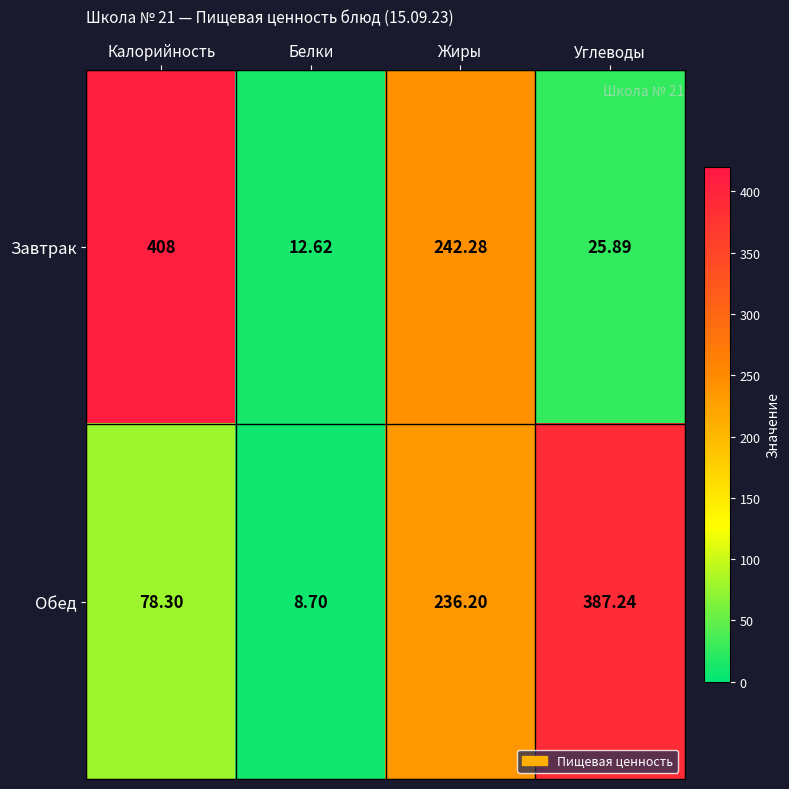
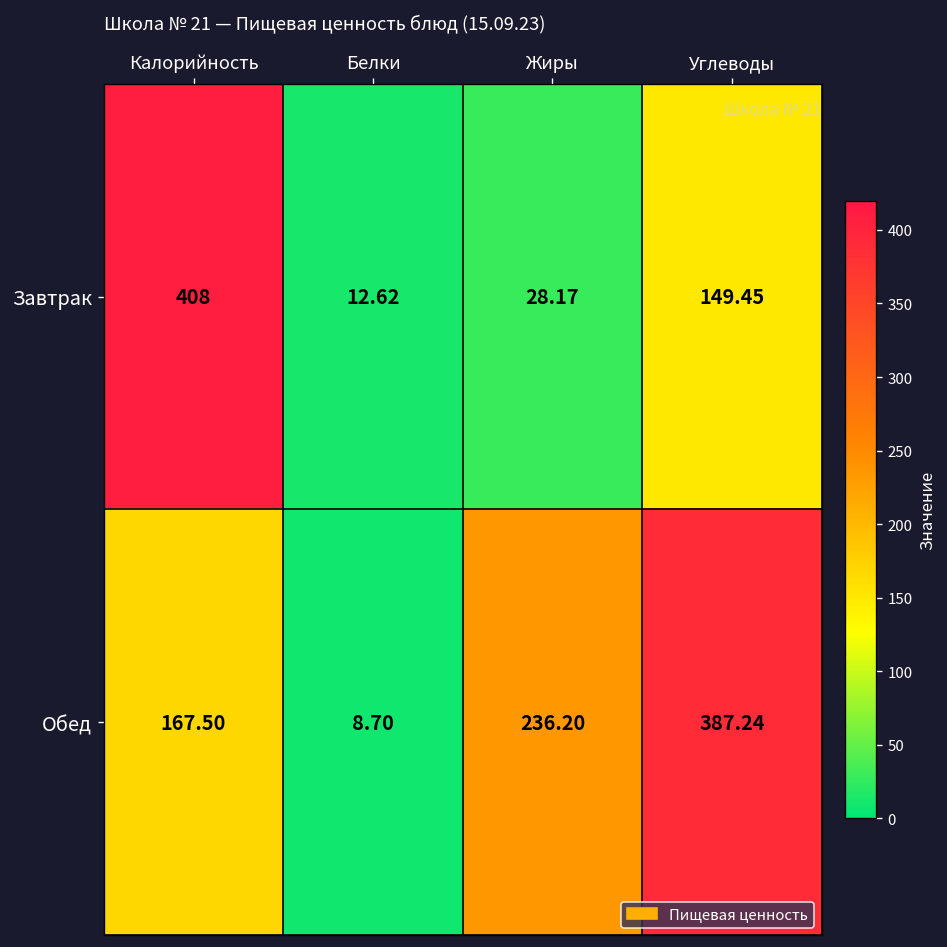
  {
    "Завтрак": {
      "Калорийность": 408,
      "Белки": 12.62,
-     "Жиры": 242.28,
-     "Углеводы": 25.89
+     "Жиры": 28.17,
+     "Углеводы": 149.45
    },
    "Обед": {
-     "Калорийность": 78.30,
+     "Калорийность": 167.50,
      "Белки": 8.70,
      "Жиры": 236.20,
      "Углеводы": 387.24
    }
  }
